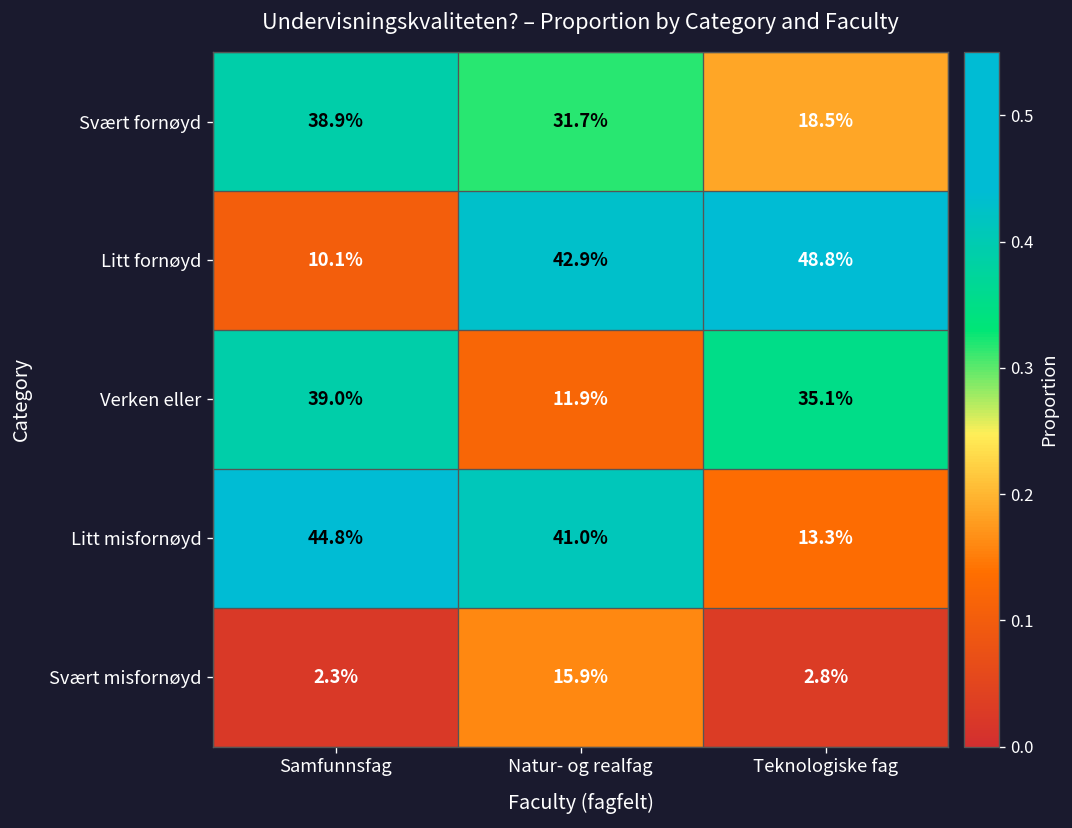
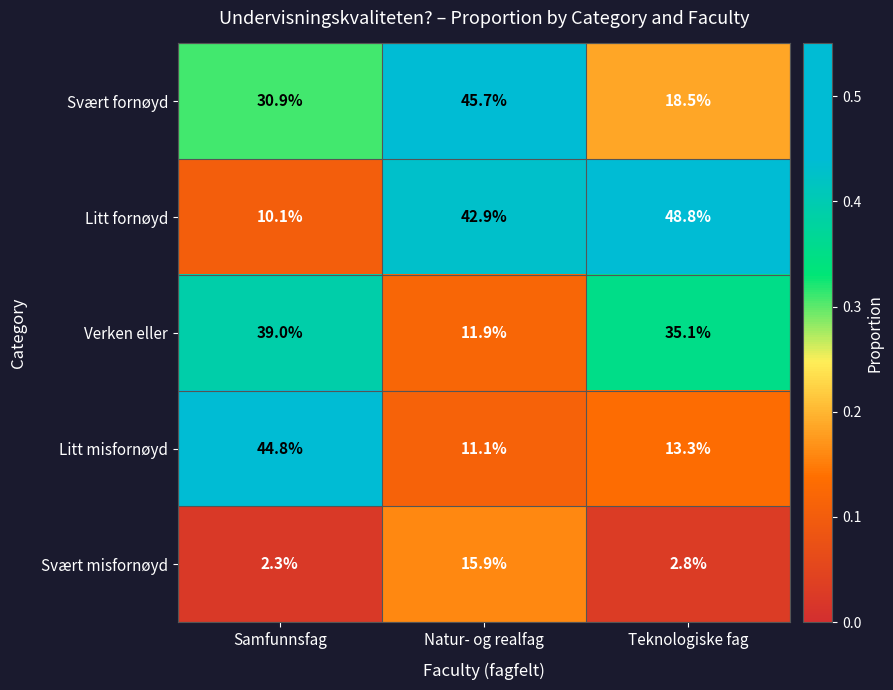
  {
    "Svært fornøyd": {
-     "Samfunnsfag": "38.9%",
-     "Natur- og realfag": "31.7%",
+     "Samfunnsfag": "30.9%",
+     "Natur- og realfag": "45.7%",
      "Teknologiske fag": "18.5%"
    },
    "Litt fornøyd": {
      "Samfunnsfag": "10.1%",
      "Natur- og realfag": "42.9%",
      "Teknologiske fag": "48.8%"
    },
    "Verken eller": {
      "Samfunnsfag": "39.0%",
      "Natur- og realfag": "11.9%",
      "Teknologiske fag": "35.1%"
    },
    "Litt misfornøyd": {
      "Samfunnsfag": "44.8%",
-     "Natur- og realfag": "41.0%",
+     "Natur- og realfag": "11.1%",
      "Teknologiske fag": "13.3%"
    },
    "Svært misfornøyd": {
      "Samfunnsfag": "2.3%",
      "Natur- og realfag": "15.9%",
      "Teknologiske fag": "2.8%"
    }
  }
